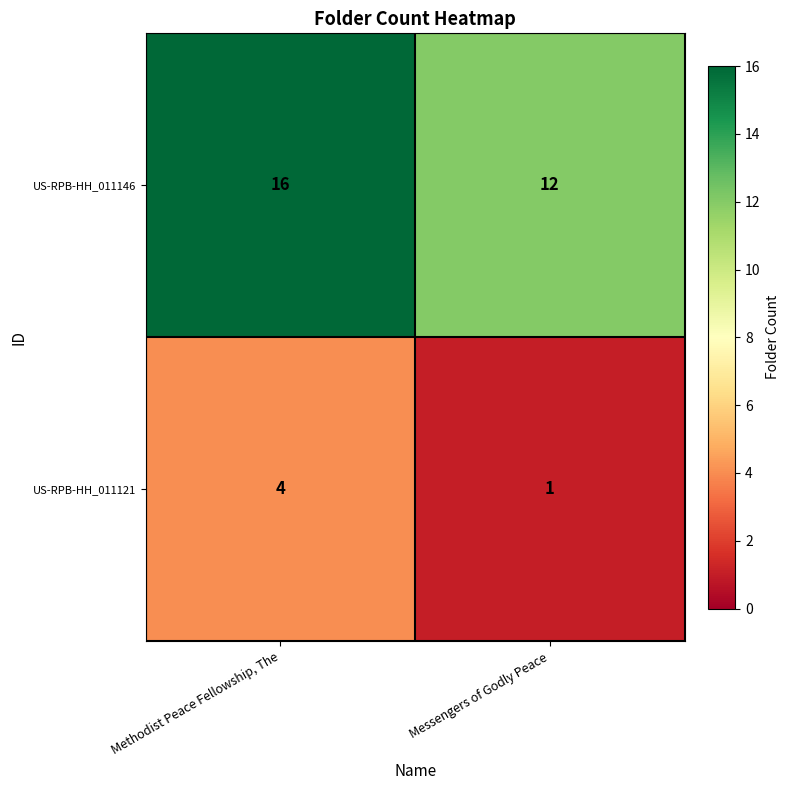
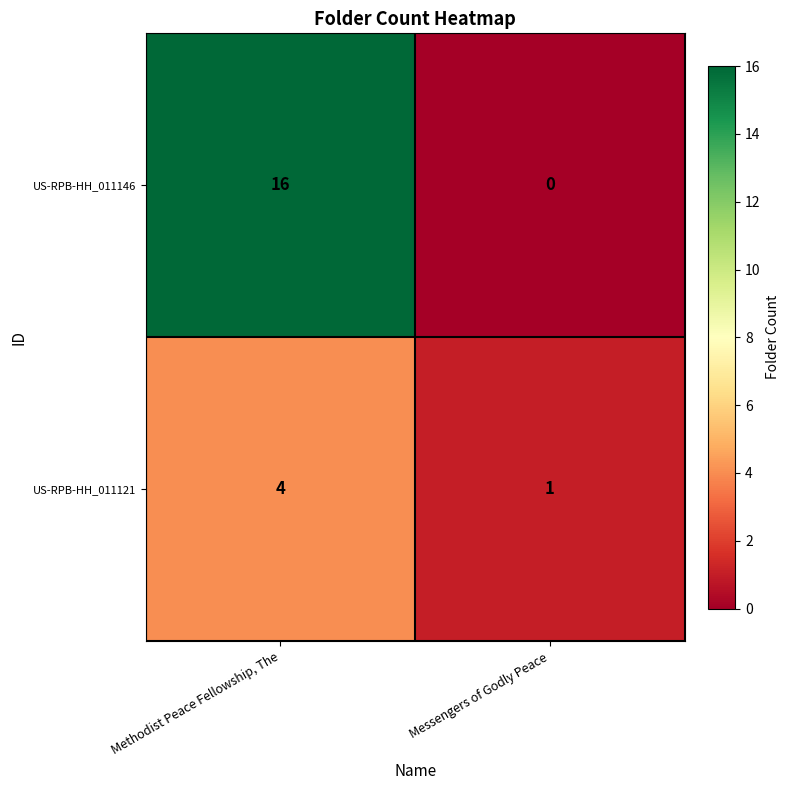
  {
    "US-RPB-HH_011146": {
      "Methodist Peace Fellowship, The": 16,
-     "Messengers of Godly Peace": 12
+     "Messengers of Godly Peace": 0
    },
    "US-RPB-HH_011121": {
      "Methodist Peace Fellowship, The": 4,
      "Messengers of Godly Peace": 1
    }
  }
